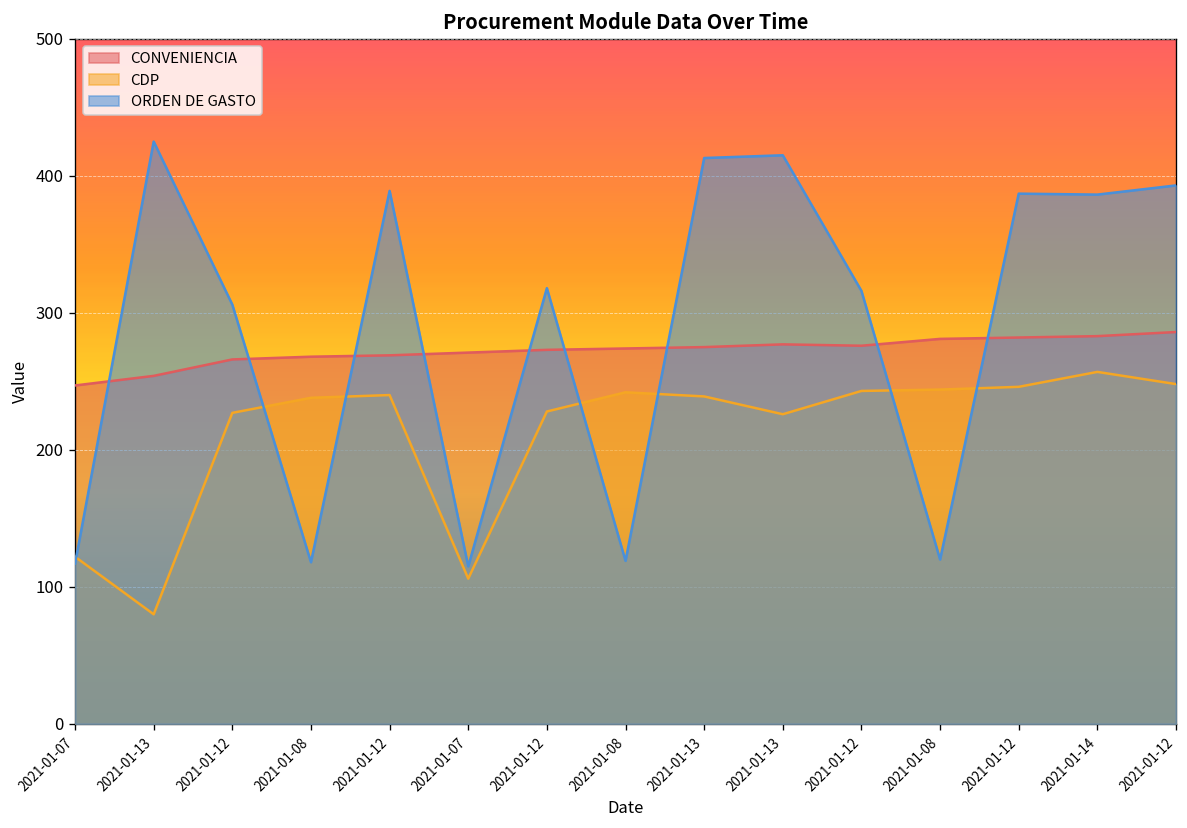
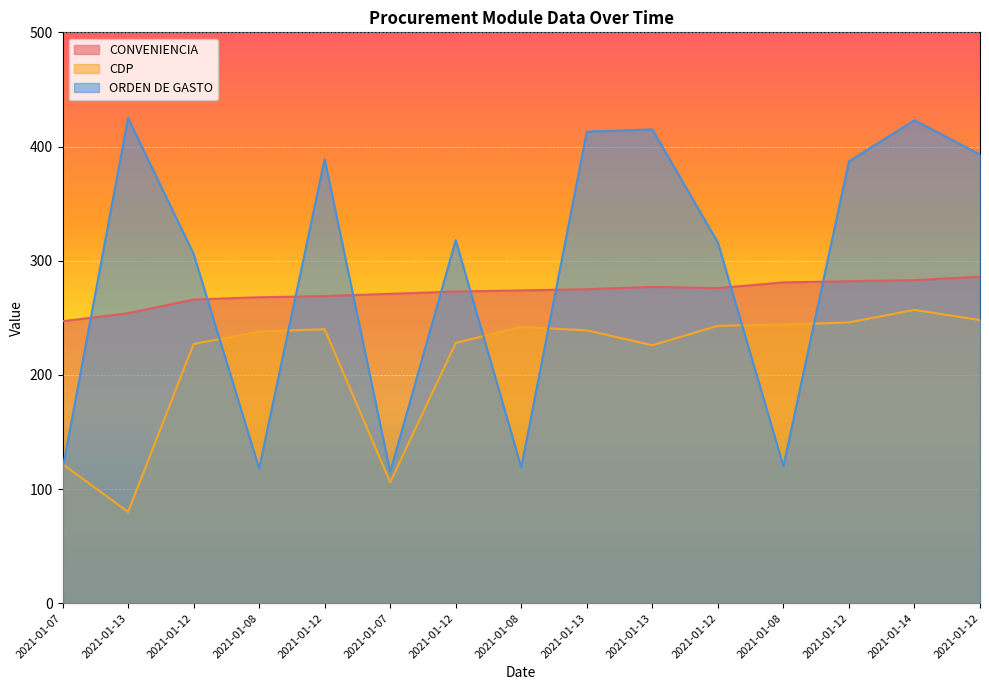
  {
    "CONVENIENCIA": {
      "2021-01-14": 283
    },
    "CDP": {
      "2021-01-14": 257
    },
    "ORDEN DE GASTO": {
-     "2021-01-14": 386
+     "2021-01-14": 423
    }
  }
